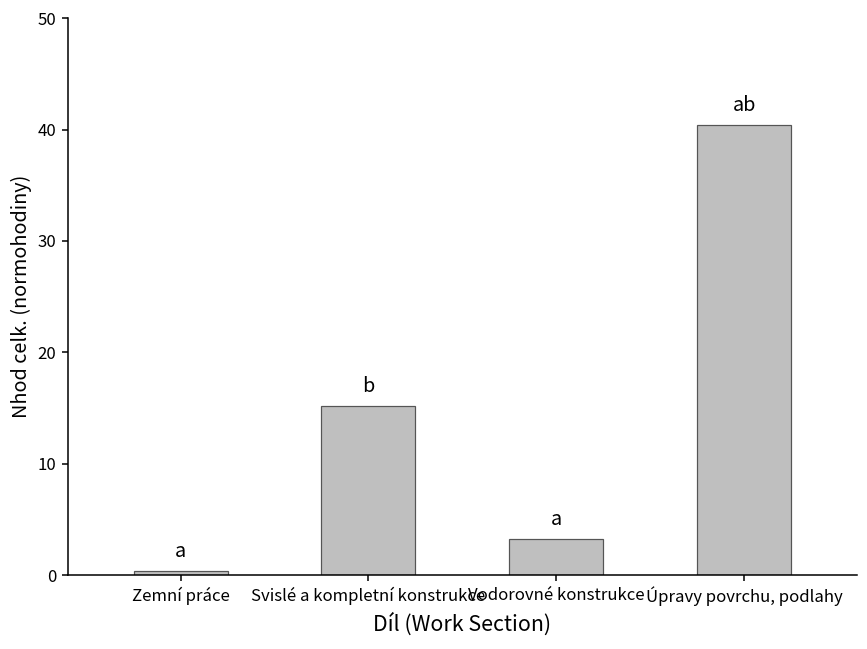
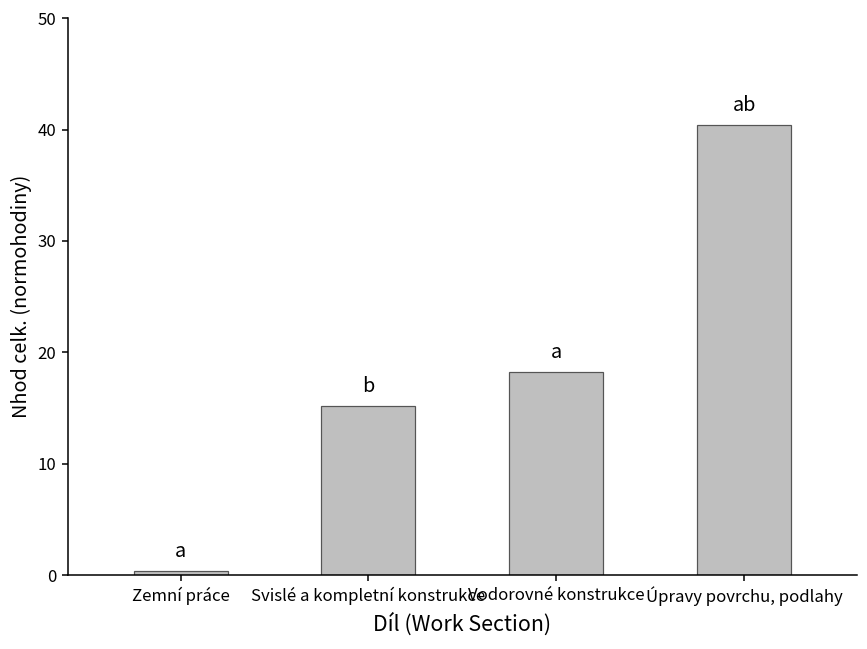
  {
    "Zemní práce": 0.3,
    "Svislé a kompletní konstrukce": 15.2,
-   "Vodorovné konstrukce": 3.2,
+   "Vodorovné konstrukce": 18.2,
    "Úpravy povrchu, podlahy": 40.4
  }
